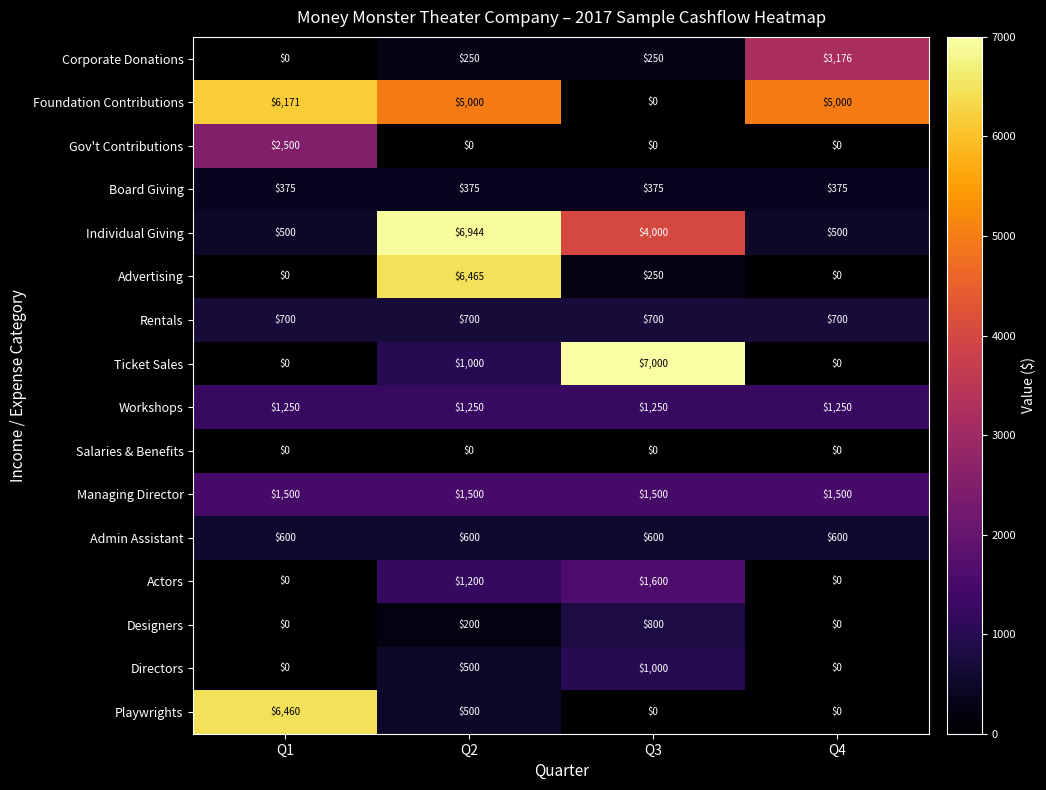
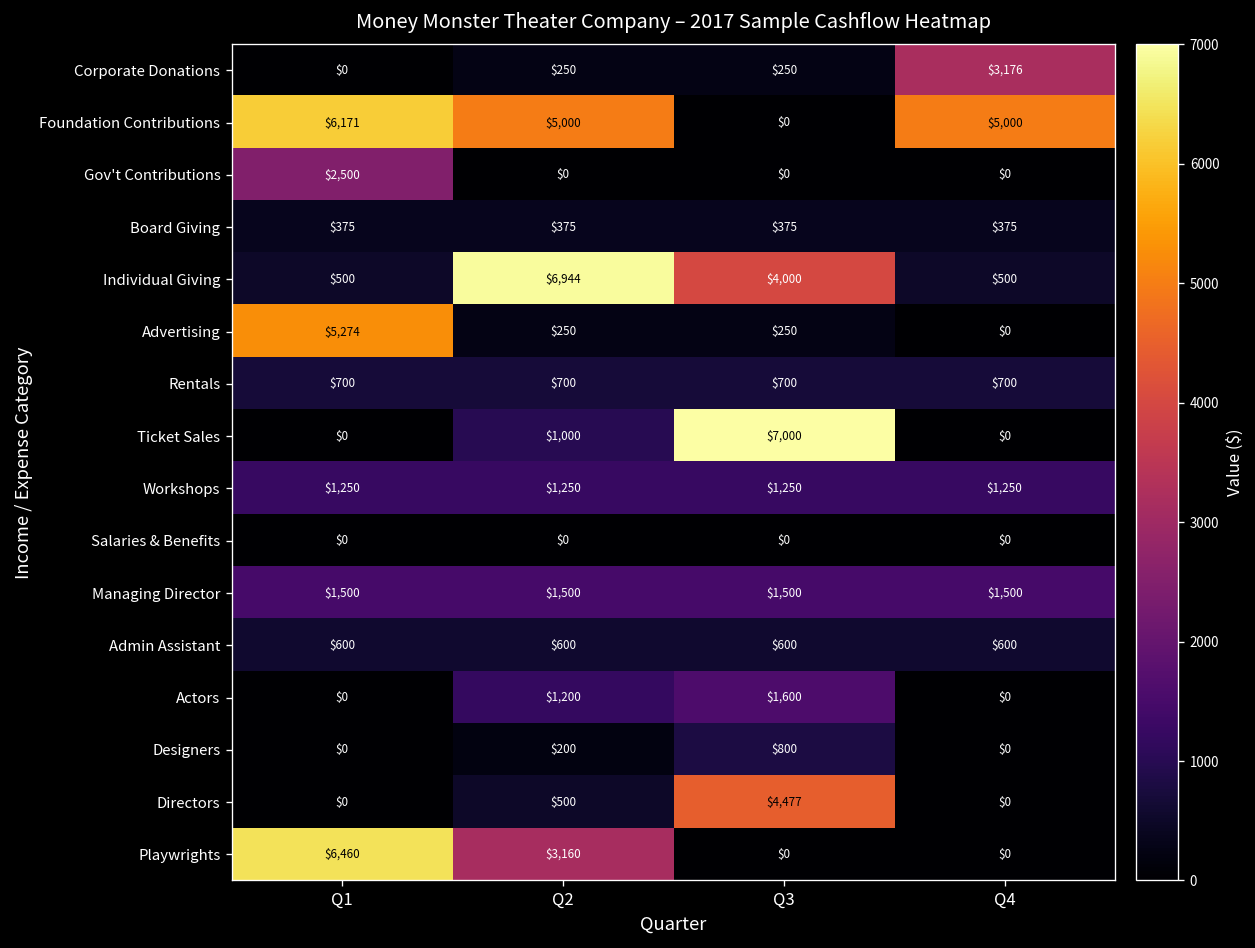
  {
    "Corporate Donations": {
      "Q1": "$0",
      "Q2": "$250",
      "Q3": "$250",
      "Q4": "$3,176"
    },
    "Foundation Contributions": {
      "Q1": "$6,171",
      "Q2": "$5,000",
      "Q3": "$0",
      "Q4": "$5,000"
    },
    "Gov't Contributions": {
      "Q1": "$2,500",
      "Q2": "$0",
      "Q3": "$0",
      "Q4": "$0"
    },
    "Board Giving": {
      "Q1": "$375",
      "Q2": "$375",
      "Q3": "$375",
      "Q4": "$375"
    },
    "Individual Giving": {
      "Q1": "$500",
      "Q2": "$6,944",
      "Q3": "$4,000",
      "Q4": "$500"
    },
    "Advertising": {
-     "Q1": "$0",
-     "Q2": "$6,465",
+     "Q1": "$5,274",
+     "Q2": "$250",
      "Q3": "$250",
      "Q4": "$0"
    },
    "Rentals": {
      "Q1": "$700",
      "Q2": "$700",
      "Q3": "$700",
      "Q4": "$700"
    },
    "Ticket Sales": {
      "Q1": "$0",
      "Q2": "$1,000",
      "Q3": "$7,000",
      "Q4": "$0"
    },
    "Workshops": {
      "Q1": "$1,250",
      "Q2": "$1,250",
      "Q3": "$1,250",
      "Q4": "$1,250"
    },
    "Salaries & Benefits": {
      "Q1": "$0",
      "Q2": "$0",
      "Q3": "$0",
      "Q4": "$0"
    },
    "Managing Director": {
      "Q1": "$1,500",
      "Q2": "$1,500",
      "Q3": "$1,500",
      "Q4": "$1,500"
    },
    "Admin Assistant": {
      "Q1": "$600",
      "Q2": "$600",
      "Q3": "$600",
      "Q4": "$600"
    },
    "Actors": {
      "Q1": "$0",
      "Q2": "$1,200",
      "Q3": "$1,600",
      "Q4": "$0"
    },
    "Designers": {
      "Q1": "$0",
      "Q2": "$200",
      "Q3": "$800",
      "Q4": "$0"
    },
    "Directors": {
      "Q1": "$0",
      "Q2": "$500",
-     "Q3": "$1,000",
+     "Q3": "$4,477",
      "Q4": "$0"
    },
    "Playwrights": {
      "Q1": "$6,460",
-     "Q2": "$500",
+     "Q2": "$3,160",
      "Q3": "$0",
      "Q4": "$0"
    }
  }
